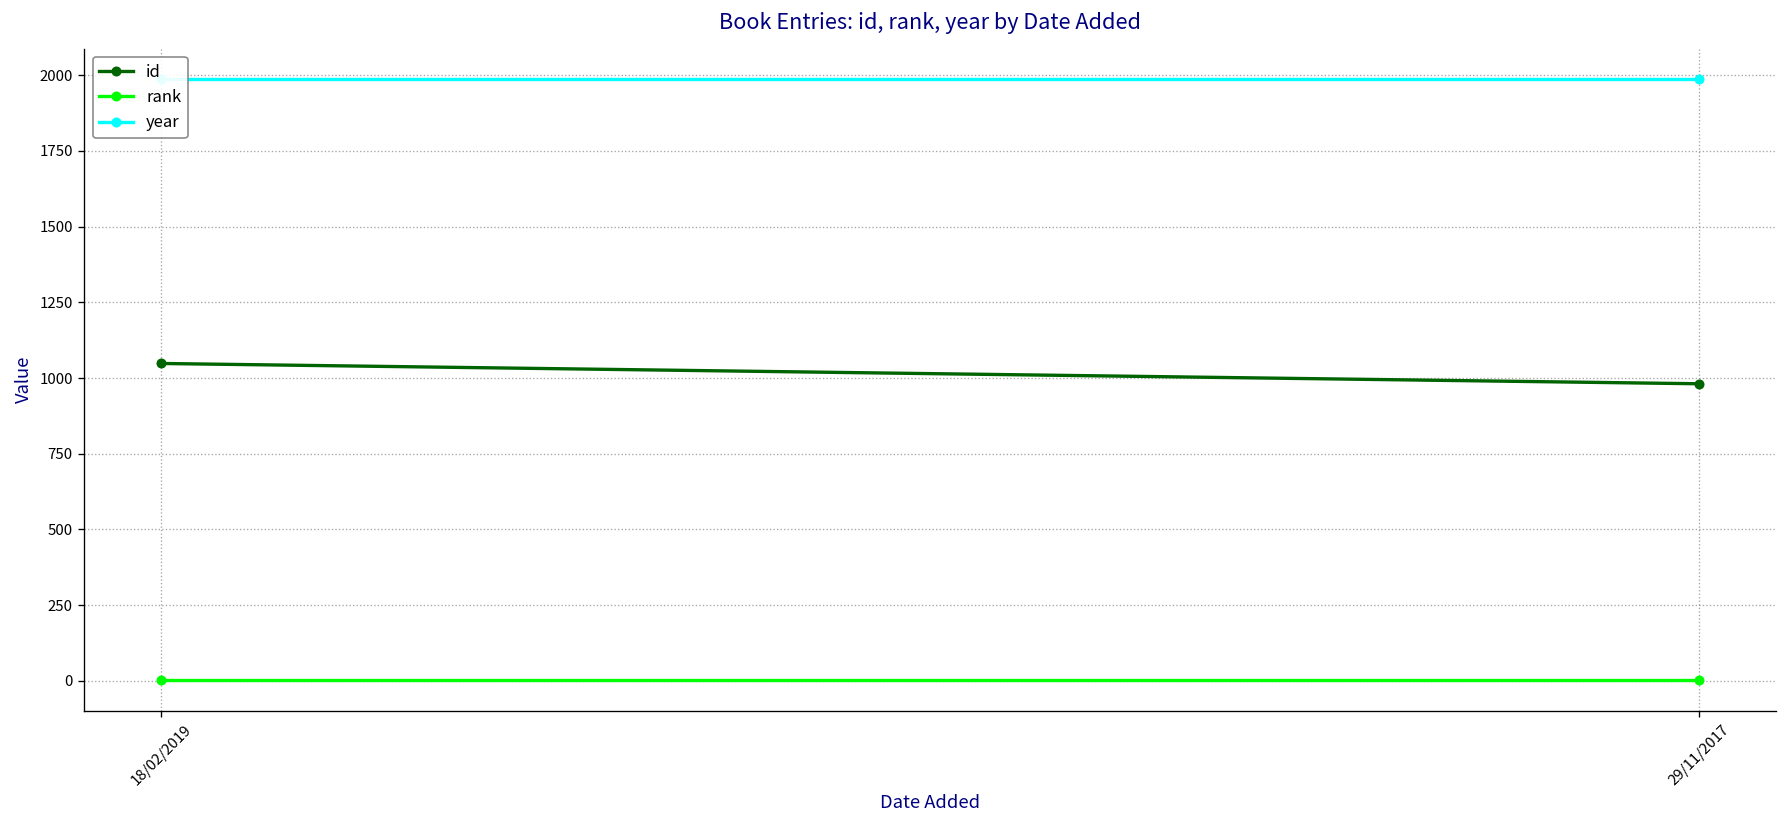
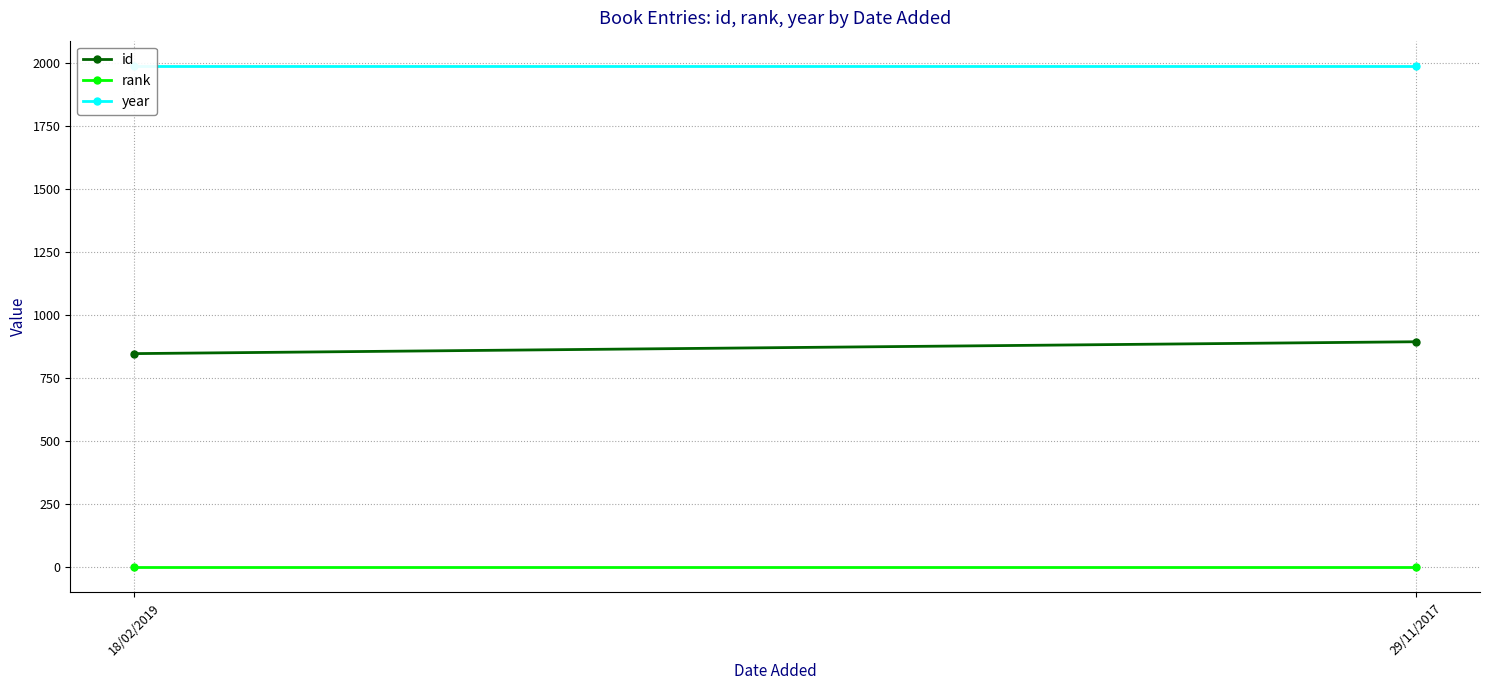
  {
    "id": {
-     "18/02/2019": 1050,
-     "29/11/2017": 980
+     "18/02/2019": 850,
+     "29/11/2017": 890
    },
    "rank": {
      "18/02/2019": 0,
      "29/11/2017": 0
    },
    "year": {
      "29/11/2017": 1990
    }
  }
